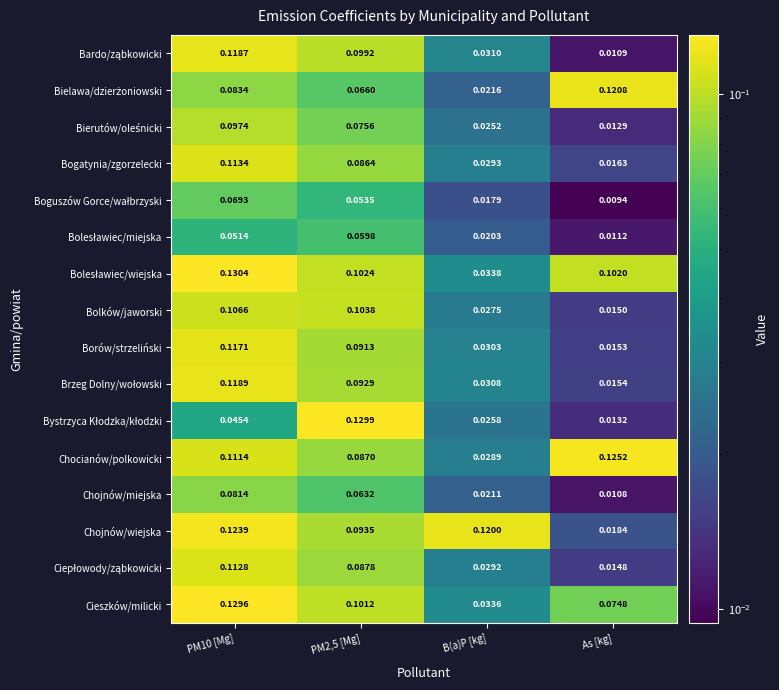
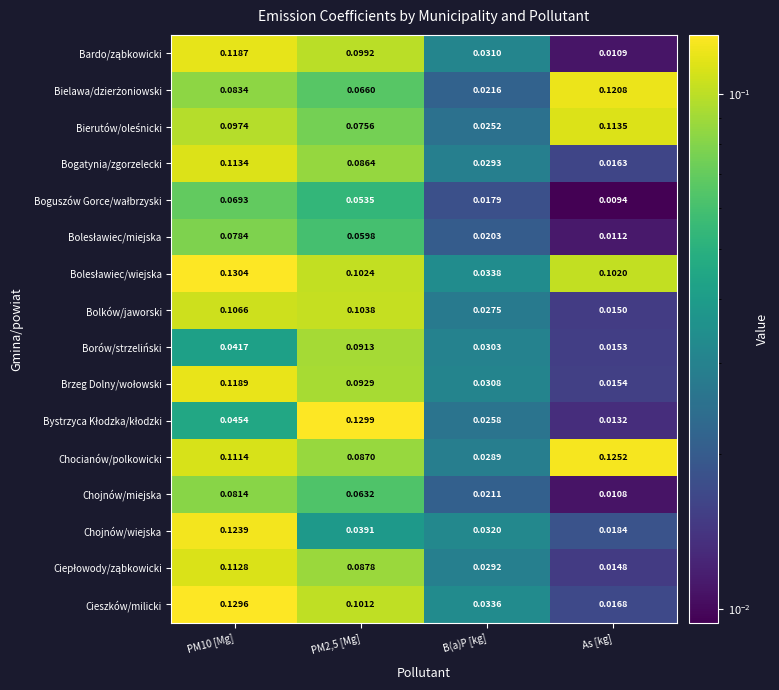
  {
    "Bardo/ząbkowicki": {
      "PM10 [Mg]": 0.1187,
      "PM2,5 [Mg]": 0.0992,
      "B(a)P [kg]": 0.0310,
      "As [kg]": 0.0109
    },
    "Bielawa/dzierżoniowski": {
      "PM10 [Mg]": 0.0834,
      "PM2,5 [Mg]": 0.0660,
      "B(a)P [kg]": 0.0216,
      "As [kg]": 0.1208
    },
    "Bierutów/oleśnicki": {
      "PM10 [Mg]": 0.0974,
      "PM2,5 [Mg]": 0.0756,
      "B(a)P [kg]": 0.0252,
-     "As [kg]": 0.0129
+     "As [kg]": 0.1135
    },
    "Bogatynia/zgorzelecki": {
      "PM10 [Mg]": 0.1134,
      "PM2,5 [Mg]": 0.0864,
      "B(a)P [kg]": 0.0293,
      "As [kg]": 0.0163
    },
    "Boguszów Gorce/wałbrzyski": {
      "PM10 [Mg]": 0.0693,
      "PM2,5 [Mg]": 0.0535,
      "B(a)P [kg]": 0.0179,
      "As [kg]": 0.0094
    },
    "Bolesławiec/miejska": {
-     "PM10 [Mg]": 0.0514,
+     "PM10 [Mg]": 0.0784,
      "PM2,5 [Mg]": 0.0598,
      "B(a)P [kg]": 0.0203,
      "As [kg]": 0.0112
    },
    "Bolesławiec/wiejska": {
      "PM10 [Mg]": 0.1304,
      "PM2,5 [Mg]": 0.1024,
      "B(a)P [kg]": 0.0338,
      "As [kg]": 0.1020
    },
    "Bolków/jaworski": {
      "PM10 [Mg]": 0.1066,
      "PM2,5 [Mg]": 0.1038,
      "B(a)P [kg]": 0.0275,
      "As [kg]": 0.0150
    },
    "Borów/strzeliński": {
-     "PM10 [Mg]": 0.1171,
+     "PM10 [Mg]": 0.0417,
      "PM2,5 [Mg]": 0.0913,
      "B(a)P [kg]": 0.0303,
      "As [kg]": 0.0153
    },
    "Brzeg Dolny/wołowski": {
      "PM10 [Mg]": 0.1189,
      "PM2,5 [Mg]": 0.0929,
      "B(a)P [kg]": 0.0308,
      "As [kg]": 0.0154
    },
    "Bystrzyca Kłodzka/kłodzki": {
      "PM10 [Mg]": 0.0454,
      "PM2,5 [Mg]": 0.1299,
      "B(a)P [kg]": 0.0258,
      "As [kg]": 0.0132
    },
    "Chocianów/polkowicki": {
      "PM10 [Mg]": 0.1114,
      "PM2,5 [Mg]": 0.0870,
      "B(a)P [kg]": 0.0289,
      "As [kg]": 0.1252
    },
    "Chojnów/miejska": {
      "PM10 [Mg]": 0.0814,
      "PM2,5 [Mg]": 0.0632,
      "B(a)P [kg]": 0.0211,
      "As [kg]": 0.0108
    },
    "Chojnów/wiejska": {
      "PM10 [Mg]": 0.1239,
-     "PM2,5 [Mg]": 0.0935,
-     "B(a)P [kg]": 0.1200,
+     "PM2,5 [Mg]": 0.0391,
+     "B(a)P [kg]": 0.0320,
      "As [kg]": 0.0184
    },
    "Ciepłowody/ząbkowicki": {
      "PM10 [Mg]": 0.1128,
      "PM2,5 [Mg]": 0.0878,
      "B(a)P [kg]": 0.0292,
      "As [kg]": 0.0148
    },
    "Cieszków/milicki": {
      "PM10 [Mg]": 0.1296,
      "PM2,5 [Mg]": 0.1012,
      "B(a)P [kg]": 0.0336,
-     "As [kg]": 0.0748
+     "As [kg]": 0.0168
    }
  }
